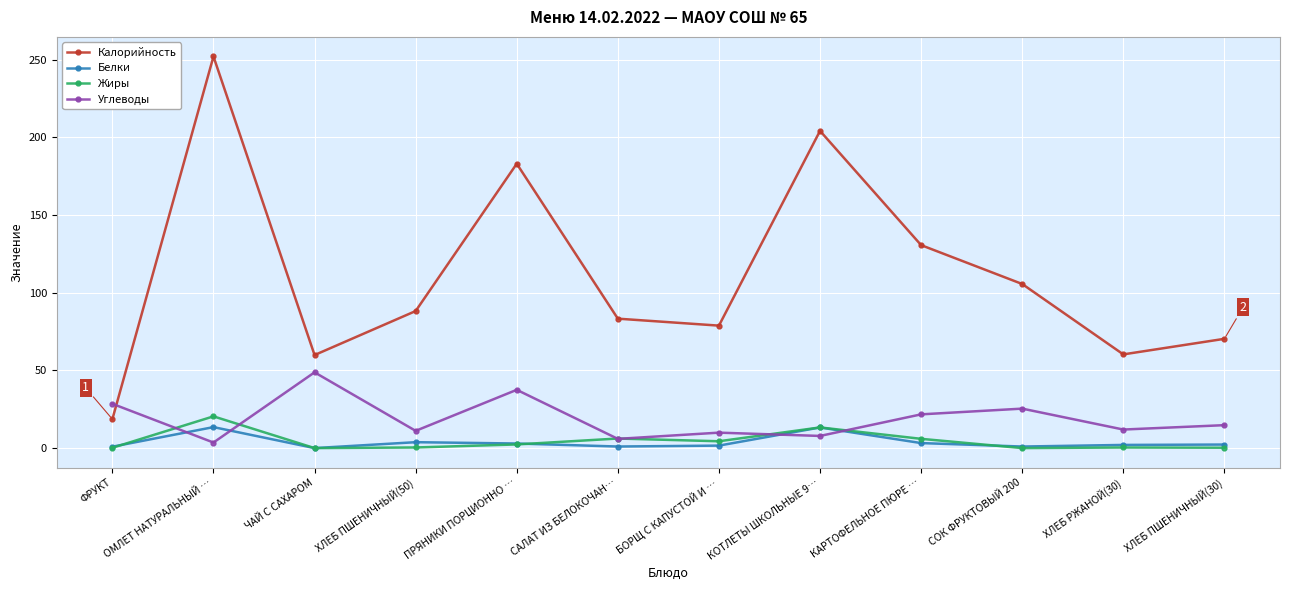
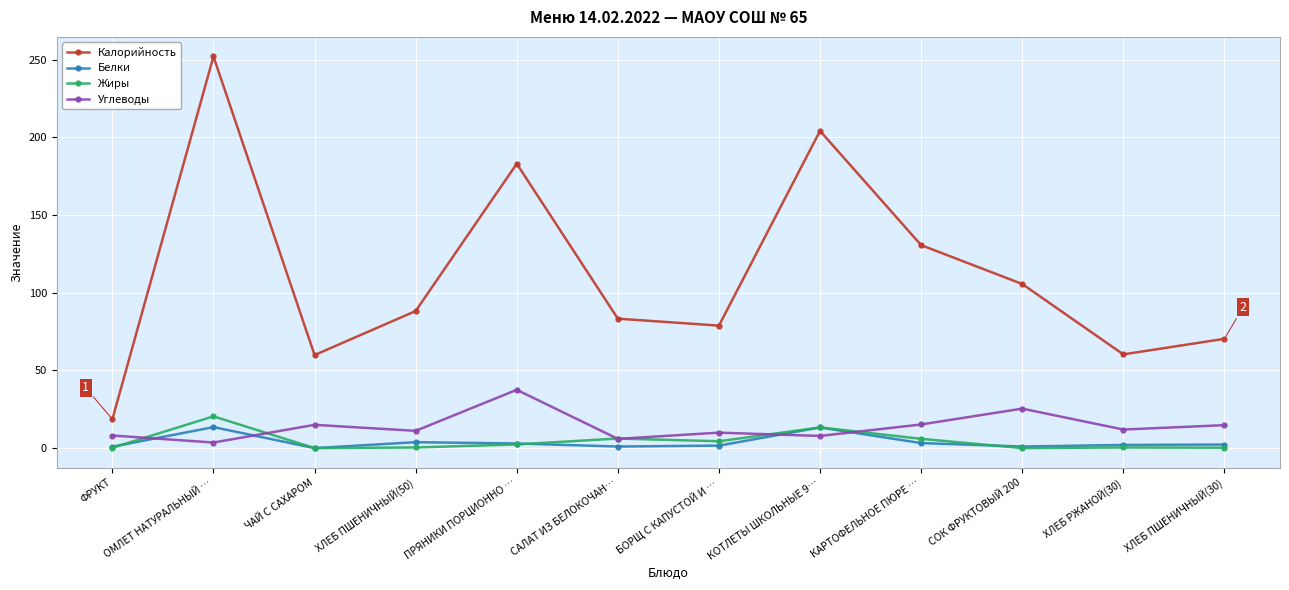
  {
    "Калорийность": {
      "ФРУКТ": 19,
      "ОМЛЕТ НАТУРАЛЬНЫЙ …": 252,
      "ЧАЙ С САХАРОМ": 60,
      "ХЛЕБ ПШЕНИЧНЫЙ(50)": 88,
      "ПРЯНИКИ ПОРЦИОННО …": 183,
      "САЛАТ ИЗ БЕЛОКОЧАН…": 83,
      "БОРЩ С КАПУСТОЙ И …": 79,
      "КОТЛЕТЫ ШКОЛЬНЫЕ 9…": 204,
      "КАРТОФЕЛЬНОЕ ПЮРЕ …": 131,
      "СОК ФРУКТОВЫЙ 200": 106,
      "ХЛЕБ РЖАНОЙ(30)": 60,
      "ХЛЕБ ПШЕНИЧНЫЙ(30)": 70
    },
    "Белки": {
      "ОМЛЕТ НАТУРАЛЬНЫЙ …": 14,
      "ХЛЕБ ПШЕНИЧНЫЙ(50)": 4,
      "САЛАТ ИЗ БЕЛОКОЧАН…": 1,
      "БОРЩ С КАПУСТОЙ И …": 2,
      "КАРТОФЕЛЬНОЕ ПЮРЕ …": 3,
      "ХЛЕБ РЖАНОЙ(30)": 2,
      "ХЛЕБ ПШЕНИЧНЫЙ(30)": 2
    },
    "Жиры": {
      "ОМЛЕТ НАТУРАЛЬНЫЙ …": 20,
      "ХЛЕБ ПШЕНИЧНЫЙ(50)": 0,
      "БОРЩ С КАПУСТОЙ И …": 4,
      "КАРТОФЕЛЬНОЕ ПЮРЕ …": 6,
      "ХЛЕБ РЖАНОЙ(30)": 0,
      "ХЛЕБ ПШЕНИЧНЫЙ(30)": 0
    },
    "Углеводы": {
-     "ФРУКТ": 29,
+     "ФРУКТ": 8,
      "ОМЛЕТ НАТУРАЛЬНЫЙ …": 4,
-     "ЧАЙ С САХАРОМ": 49,
+     "ЧАЙ С САХАРОМ": 15,
      "ХЛЕБ ПШЕНИЧНЫЙ(50)": 11,
      "ПРЯНИКИ ПОРЦИОННО …": 38,
      "БОРЩ С КАПУСТОЙ И …": 10,
      "КОТЛЕТЫ ШКОЛЬНЫЕ 9…": 8,
-     "КАРТОФЕЛЬНОЕ ПЮРЕ …": 22,
+     "КАРТОФЕЛЬНОЕ ПЮРЕ …": 15,
      "СОК ФРУКТОВЫЙ 200": 25,
      "ХЛЕБ РЖАНОЙ(30)": 12,
      "ХЛЕБ ПШЕНИЧНЫЙ(30)": 15
    }
  }
